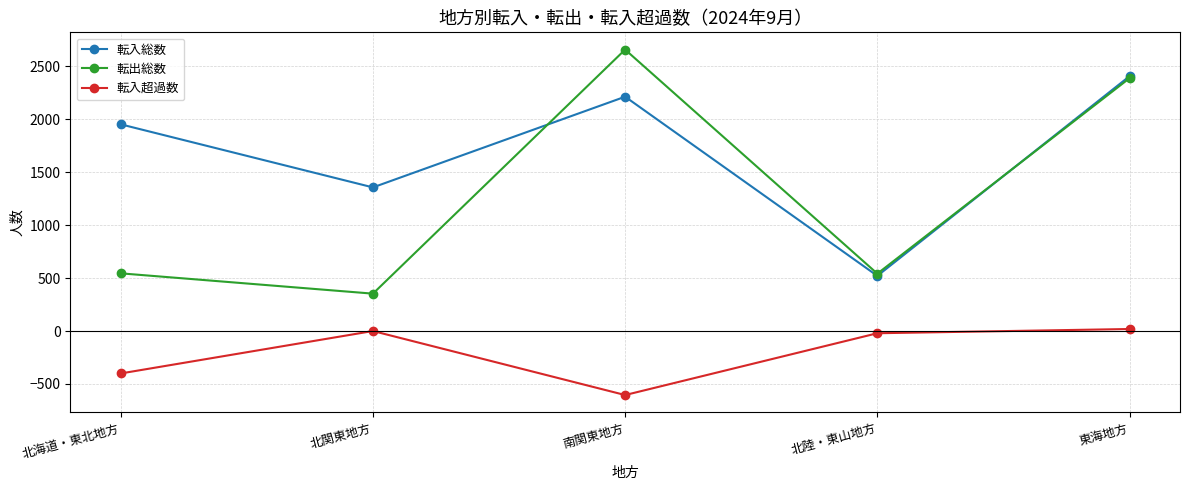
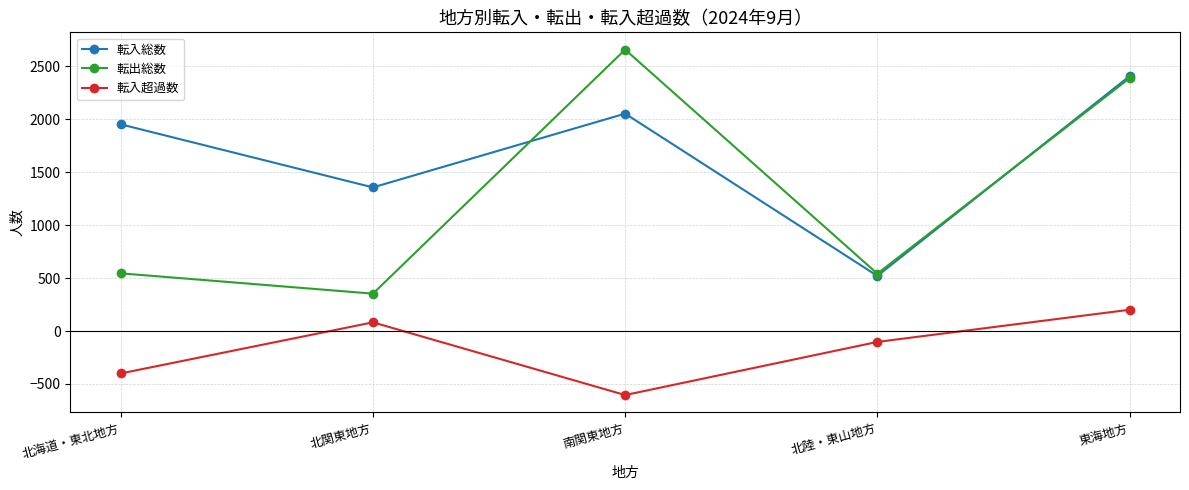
  {
    "転入総数": {
      "北海道・東北地方": 1950,
      "北関東地方": 1360,
-     "南関東地方": 2210
+     "南関東地方": 2050
    },
    "転出総数": {
      "北海道・東北地方": 550,
      "北関東地方": 350,
      "南関東地方": 2660
    },
    "転入超過数": {
      "北海道・東北地方": -400,
-     "北関東地方": 0,
+     "北関東地方": 80,
      "南関東地方": -610,
-     "北陸・東山地方": -20,
-     "東海地方": 20
+     "北陸・東山地方": -100,
+     "東海地方": 200
    }
  }
